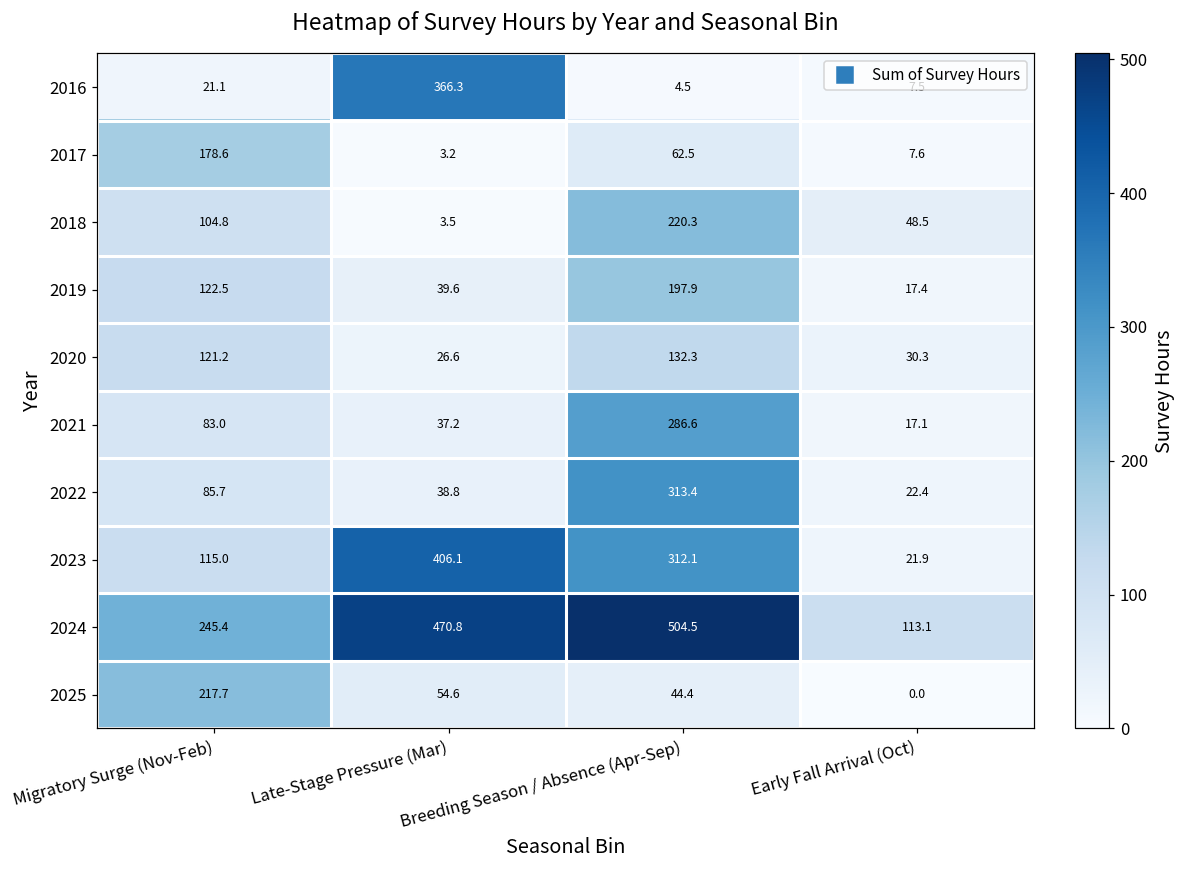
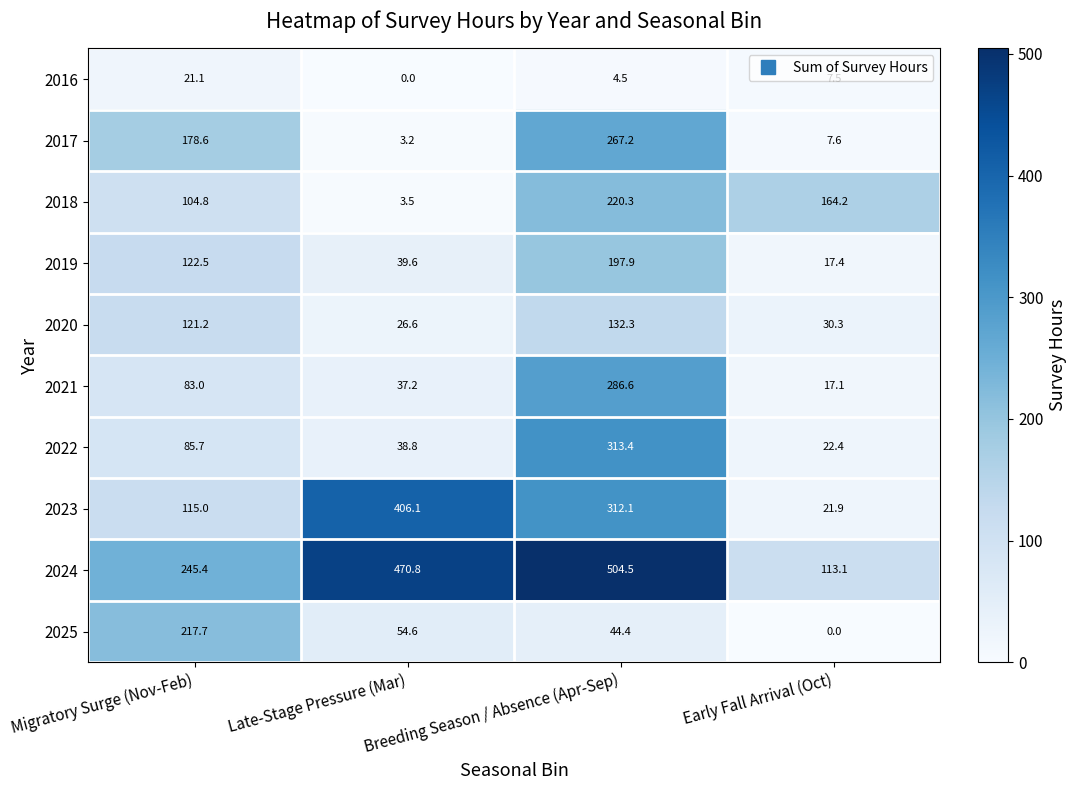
  {
    "2016": {
      "Migratory Surge (Nov-Feb)": 21.1,
-     "Late-Stage Pressure (Mar)": 366.3,
+     "Late-Stage Pressure (Mar)": 0.0,
      "Breeding Season / Absence (Apr-Sep)": 4.5
    },
    "2017": {
      "Migratory Surge (Nov-Feb)": 178.6,
      "Late-Stage Pressure (Mar)": 3.2,
-     "Breeding Season / Absence (Apr-Sep)": 62.5,
+     "Breeding Season / Absence (Apr-Sep)": 267.2,
      "Early Fall Arrival (Oct)": 7.6
    },
    "2018": {
      "Migratory Surge (Nov-Feb)": 104.8,
      "Late-Stage Pressure (Mar)": 3.5,
      "Breeding Season / Absence (Apr-Sep)": 220.3,
-     "Early Fall Arrival (Oct)": 48.5
+     "Early Fall Arrival (Oct)": 164.2
    },
    "2019": {
      "Migratory Surge (Nov-Feb)": 122.5,
      "Late-Stage Pressure (Mar)": 39.6,
      "Breeding Season / Absence (Apr-Sep)": 197.9,
      "Early Fall Arrival (Oct)": 17.4
    },
    "2020": {
      "Migratory Surge (Nov-Feb)": 121.2,
      "Late-Stage Pressure (Mar)": 26.6,
      "Breeding Season / Absence (Apr-Sep)": 132.3,
      "Early Fall Arrival (Oct)": 30.3
    },
    "2021": {
      "Migratory Surge (Nov-Feb)": 83.0,
      "Late-Stage Pressure (Mar)": 37.2,
      "Breeding Season / Absence (Apr-Sep)": 286.6,
      "Early Fall Arrival (Oct)": 17.1
    },
    "2022": {
      "Migratory Surge (Nov-Feb)": 85.7,
      "Late-Stage Pressure (Mar)": 38.8,
      "Breeding Season / Absence (Apr-Sep)": 313.4,
      "Early Fall Arrival (Oct)": 22.4
    },
    "2023": {
      "Migratory Surge (Nov-Feb)": 115.0,
      "Late-Stage Pressure (Mar)": 406.1,
      "Breeding Season / Absence (Apr-Sep)": 312.1,
      "Early Fall Arrival (Oct)": 21.9
    },
    "2024": {
      "Migratory Surge (Nov-Feb)": 245.4,
      "Late-Stage Pressure (Mar)": 470.8,
      "Breeding Season / Absence (Apr-Sep)": 504.5,
      "Early Fall Arrival (Oct)": 113.1
    },
    "2025": {
      "Migratory Surge (Nov-Feb)": 217.7,
      "Late-Stage Pressure (Mar)": 54.6,
      "Breeding Season / Absence (Apr-Sep)": 44.4,
      "Early Fall Arrival (Oct)": 0.0
    }
  }
